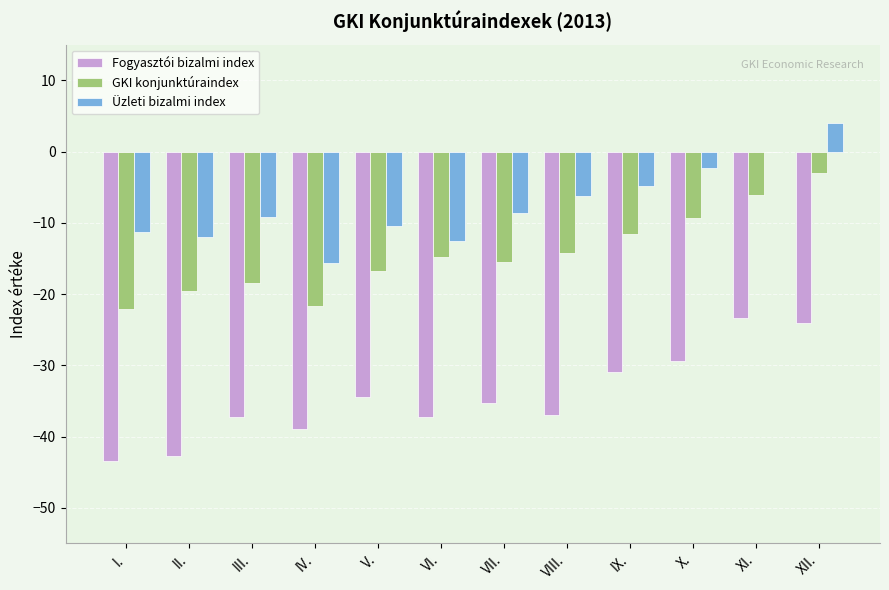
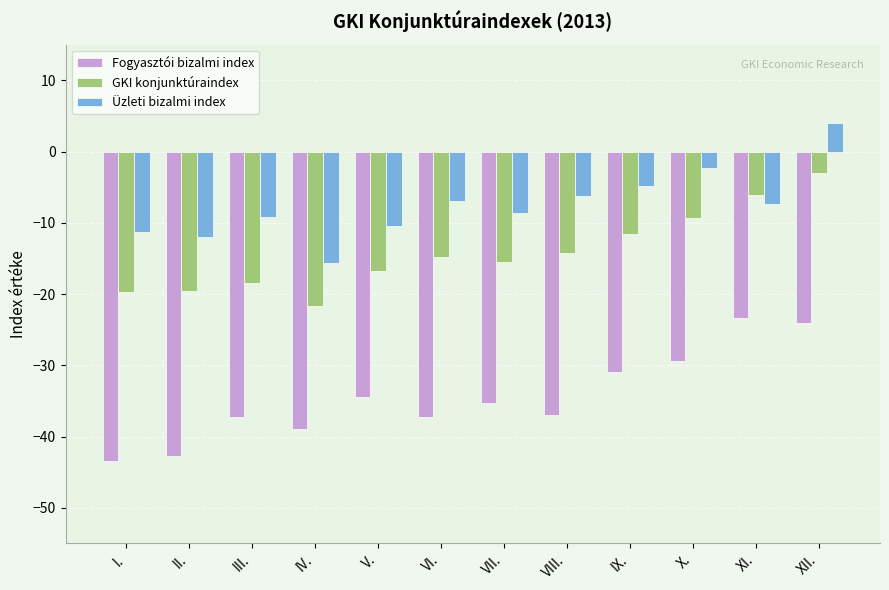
  {
    "Fogyasztói bizalmi index": {
      "I.": -43,
      "II.": -43,
      "III.": -37,
      "IV.": -39,
      "V.": -34,
      "VI.": -37,
      "VII.": -35,
      "VIII.": -37,
      "IX.": -31,
      "X.": -29,
      "XI.": -23,
      "XII.": -24
    },
    "GKI konjunktúraindex": {
-     "I.": -22,
+     "I.": -20,
      "II.": -20,
      "III.": -19,
      "IV.": -22,
      "V.": -17,
      "VI.": -15,
      "VII.": -16,
      "VIII.": -14,
      "IX.": -12,
      "X.": -9,
      "XI.": -6,
      "XII.": -3
    },
    "Üzleti bizalmi index": {
      "I.": -11,
      "II.": -12,
      "III.": -9,
      "IV.": -16,
      "V.": -11,
-     "VI.": -13,
+     "VI.": -7,
      "VII.": -9,
      "VIII.": -6,
      "IX.": -5,
      "X.": -2,
-     "XI.": 0,
+     "XI.": -7,
      "XII.": 4
    }
  }
